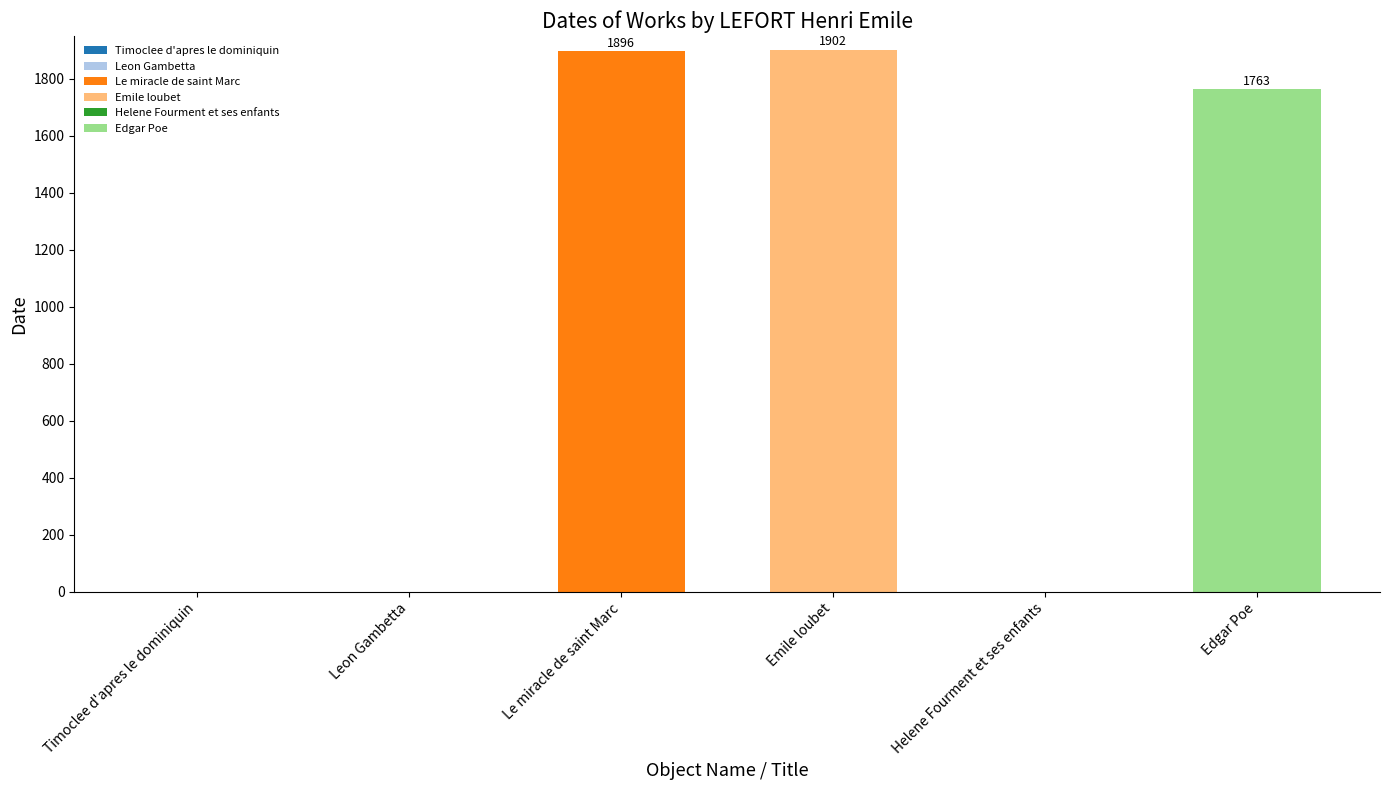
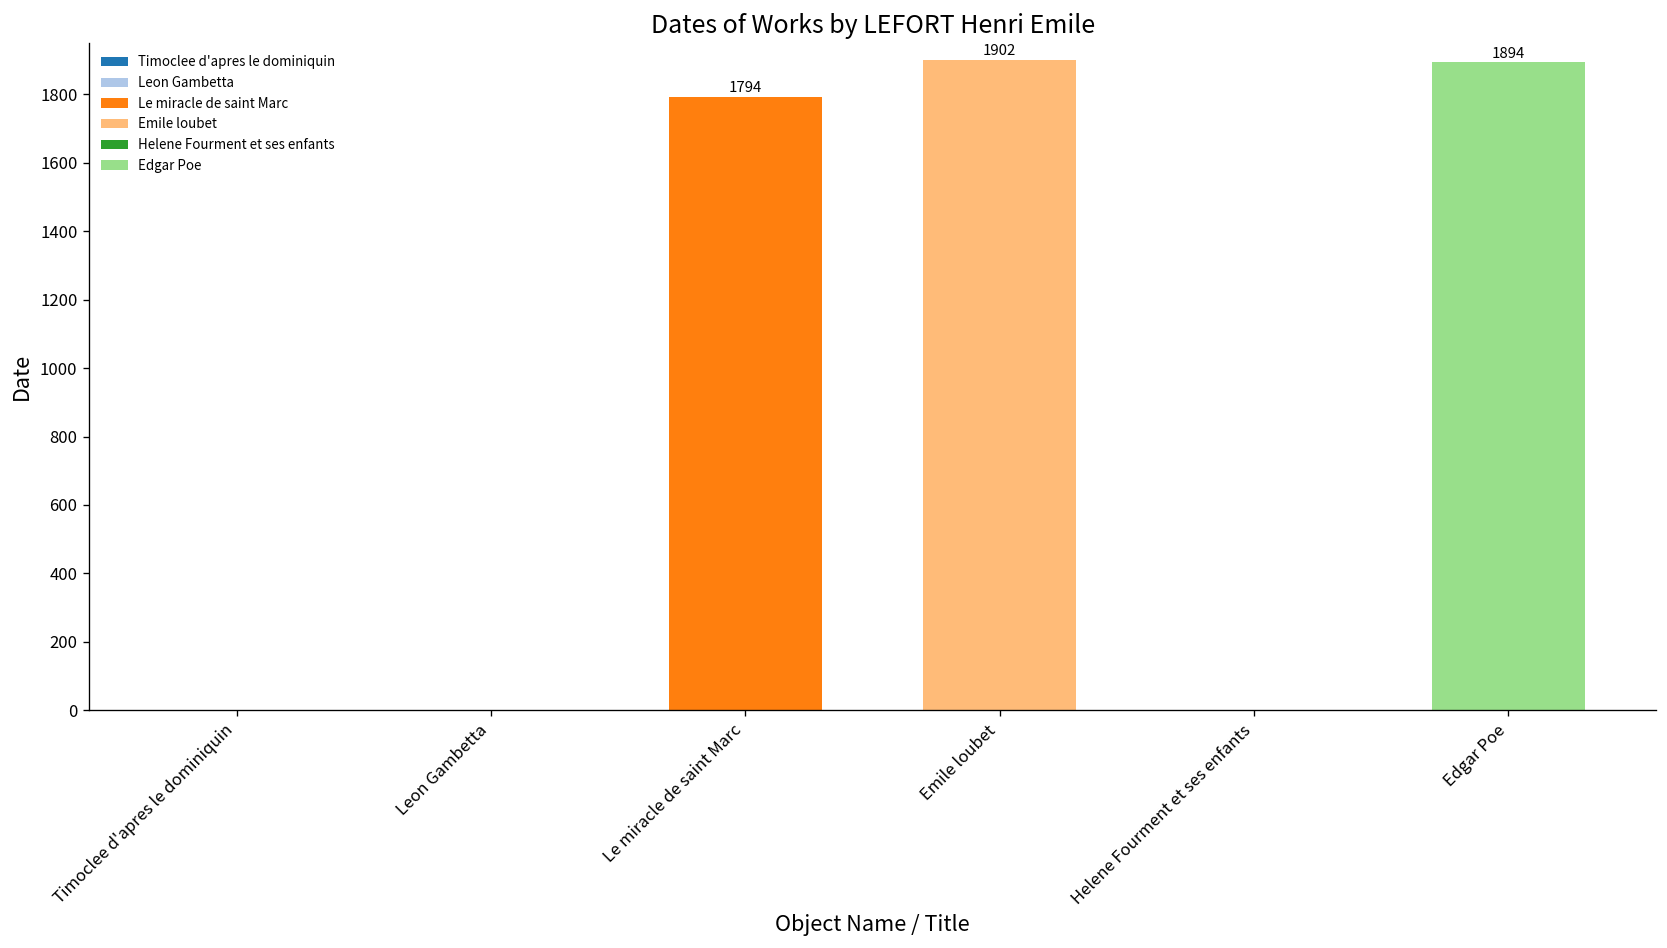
  {
-   "Le miracle de saint Marc": 1896,
+   "Le miracle de saint Marc": 1794,
    "Emile loubet": 1902,
-   "Edgar Poe": 1763
+   "Edgar Poe": 1894
  }
